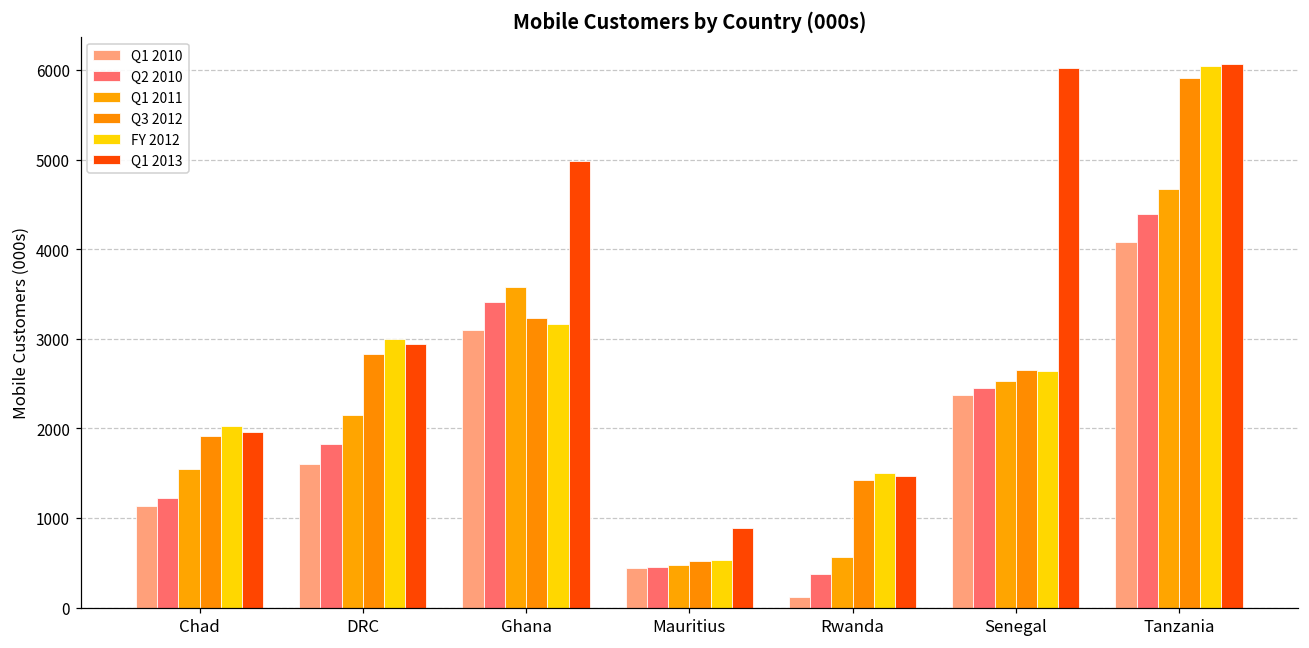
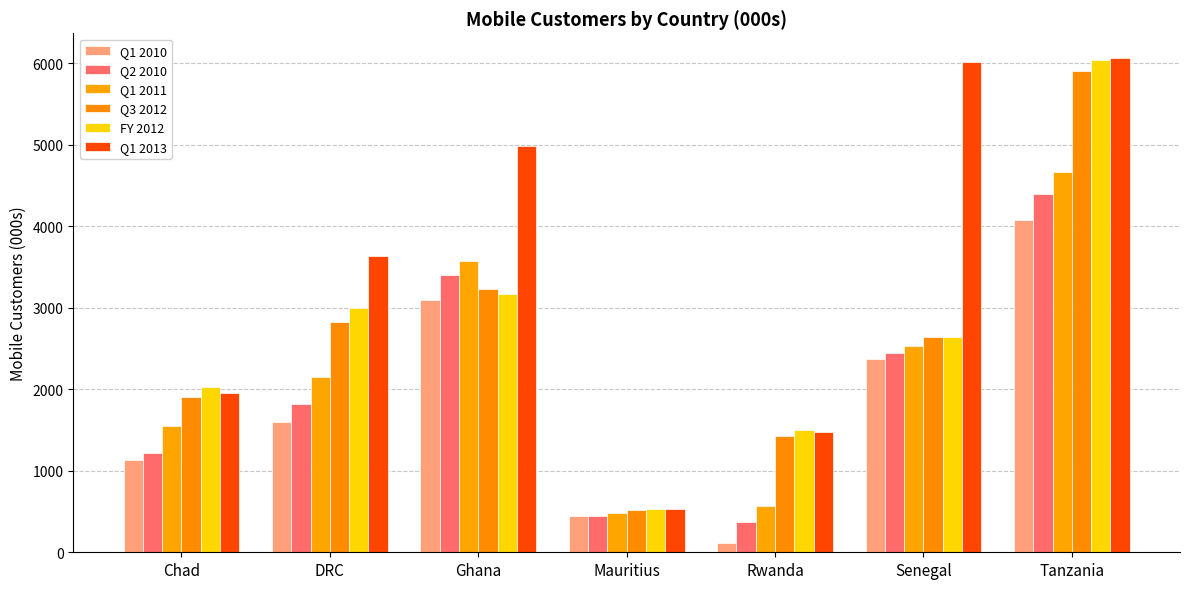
  {
    "Q1 2013": {
      "Chad": 2000,
-     "DRC": 2900,
+     "DRC": 3600,
      "Ghana": 5000,
-     "Mauritius": 900,
+     "Mauritius": 500,
      "Rwanda": 1500,
      "Senegal": 6000,
      "Tanzania": 6100
    }
  }
